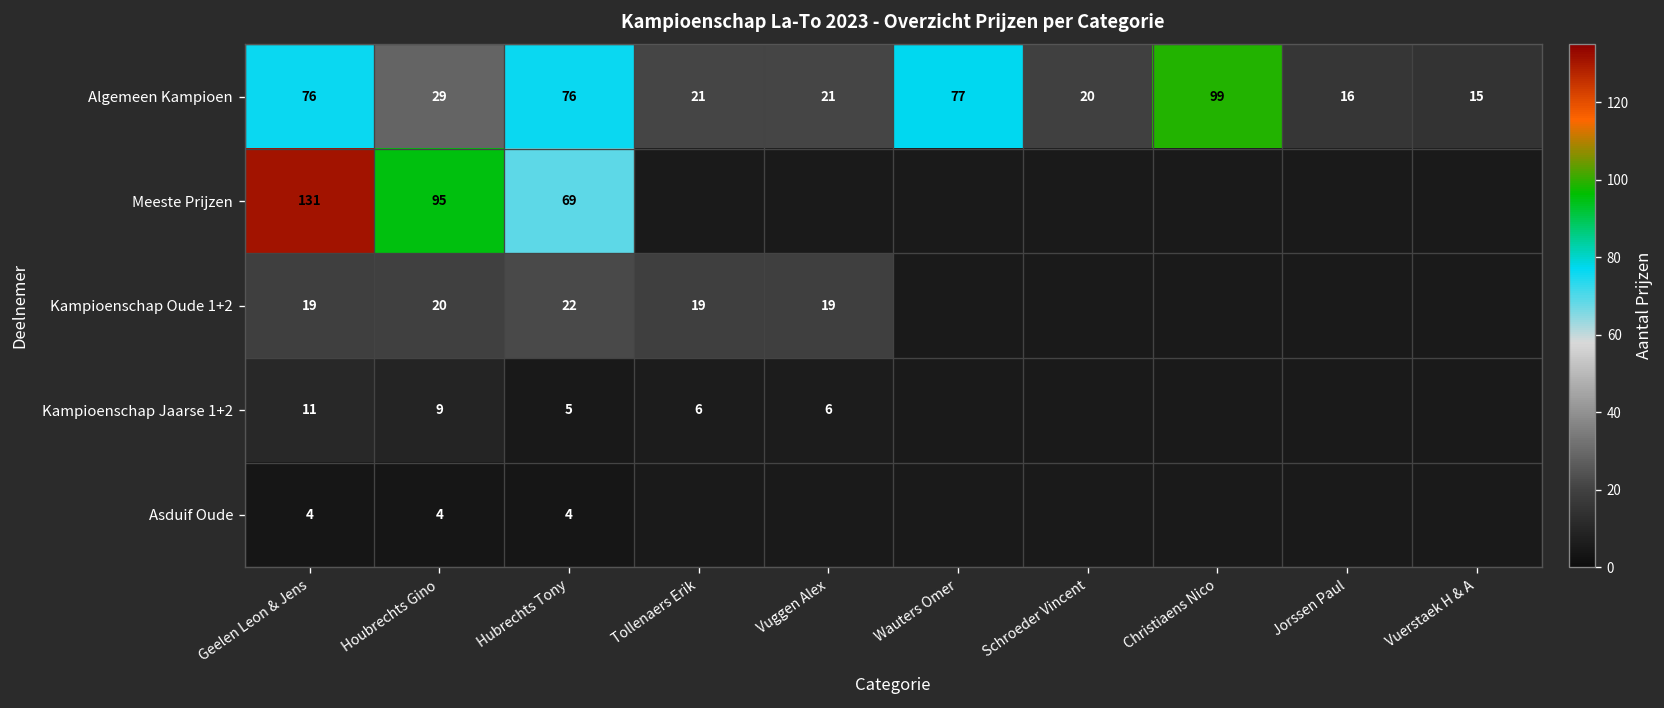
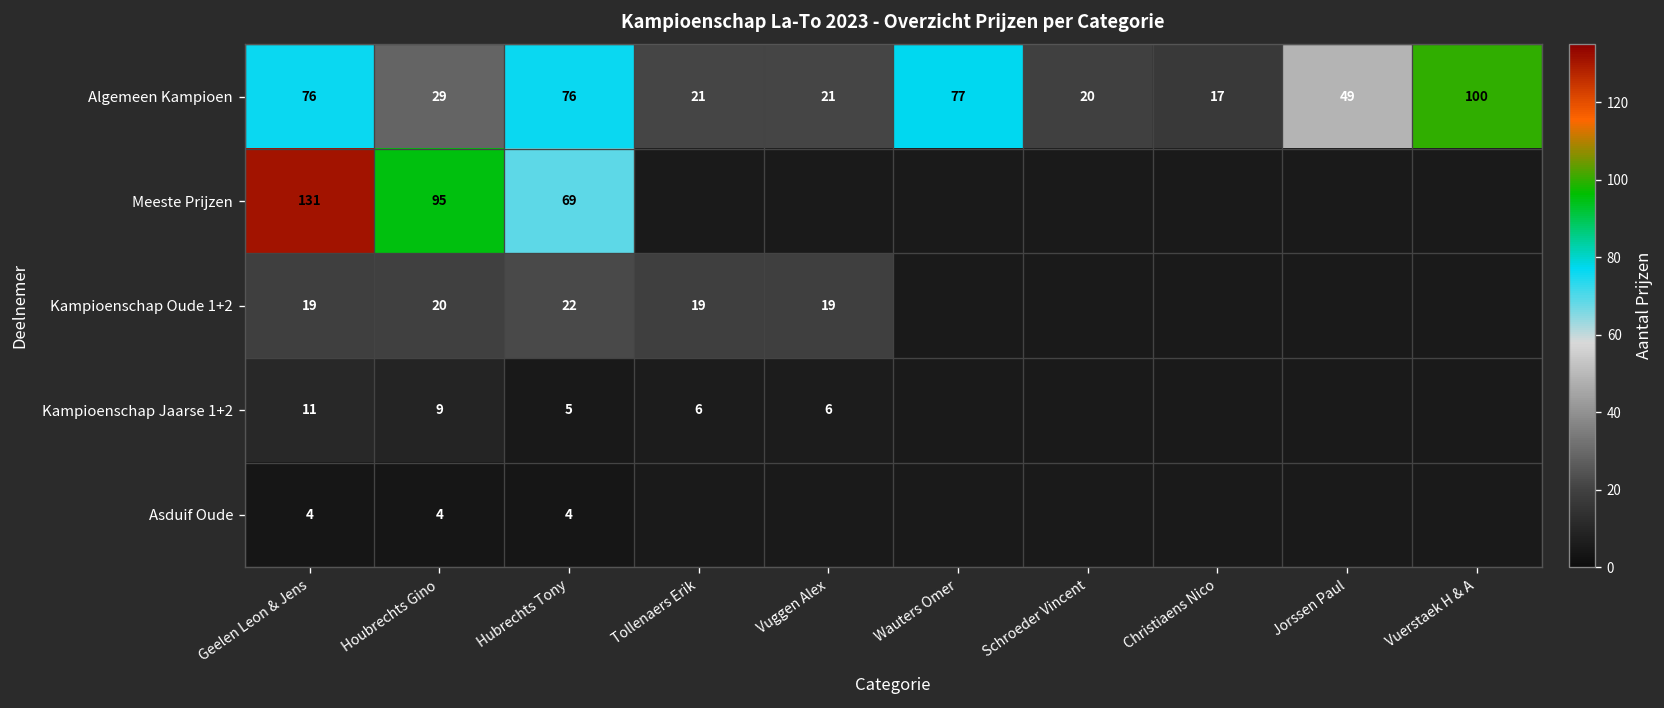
  {
    "Algemeen Kampioen": {
      "Geelen Leon & Jens": 76,
      "Houbrechts Gino": 29,
      "Hubrechts Tony": 76,
      "Tollenaers Erik": 21,
      "Vuggen Alex": 21,
      "Wauters Omer": 77,
      "Schroeder Vincent": 20,
-     "Christiaens Nico": 99,
-     "Jorssen Paul": 16,
-     "Vuerstaek H & A": 15
+     "Christiaens Nico": 17,
+     "Jorssen Paul": 49,
+     "Vuerstaek H & A": 100
    },
    "Meeste Prijzen": {
      "Geelen Leon & Jens": 131,
      "Houbrechts Gino": 95,
      "Hubrechts Tony": 69
    },
    "Kampioenschap Oude 1+2": {
      "Geelen Leon & Jens": 19,
      "Houbrechts Gino": 20,
      "Hubrechts Tony": 22,
      "Tollenaers Erik": 19,
      "Vuggen Alex": 19
    },
    "Kampioenschap Jaarse 1+2": {
      "Geelen Leon & Jens": 11,
      "Houbrechts Gino": 9,
      "Hubrechts Tony": 5,
      "Tollenaers Erik": 6,
      "Vuggen Alex": 6
    },
    "Asduif Oude": {
      "Geelen Leon & Jens": 4,
      "Houbrechts Gino": 4,
      "Hubrechts Tony": 4
    }
  }
